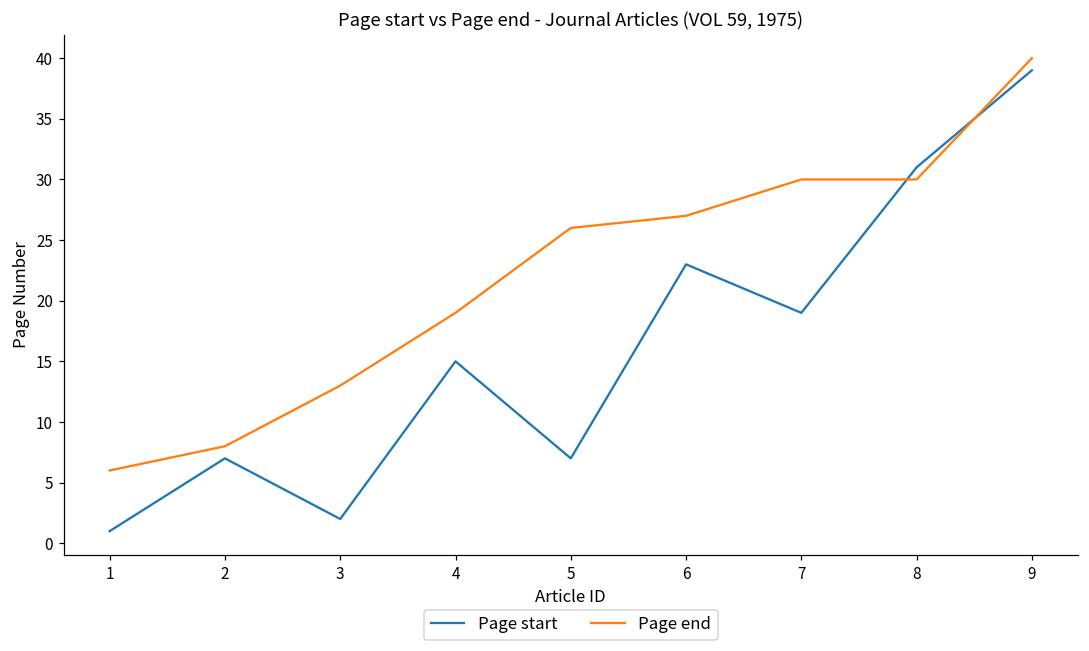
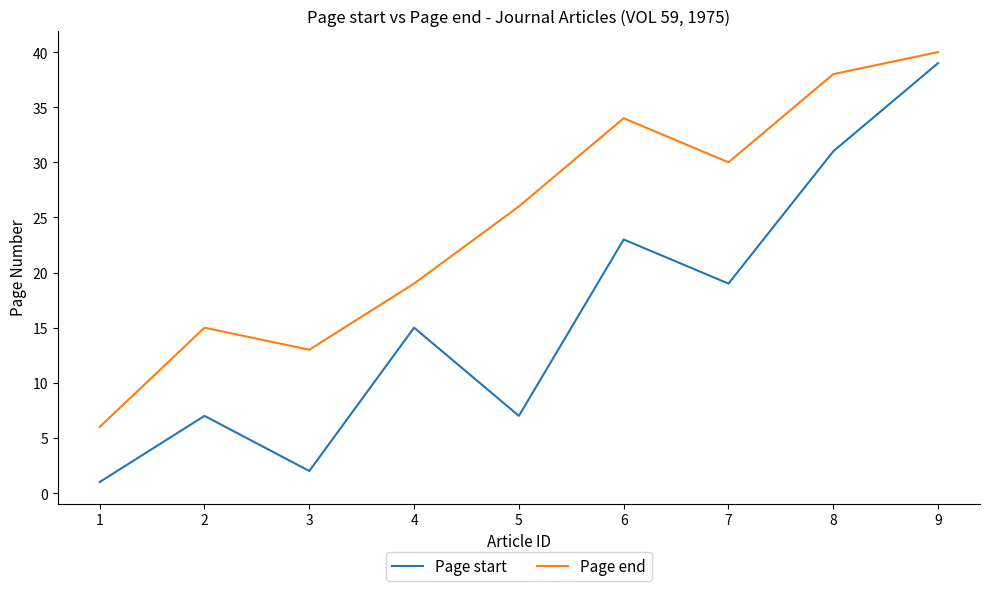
  {
    "Page start": {
      "1": 1,
      "2": 7,
      "3": 2,
      "4": 15,
      "5": 7,
      "6": 23,
      "7": 19,
      "8": 31,
      "9": 39
    },
    "Page end": {
      "1": 6,
-     "2": 8,
+     "2": 15,
      "3": 13,
      "4": 19,
      "5": 26,
-     "6": 27,
+     "6": 34,
      "7": 30,
-     "8": 30,
+     "8": 38,
      "9": 40
    }
  }
